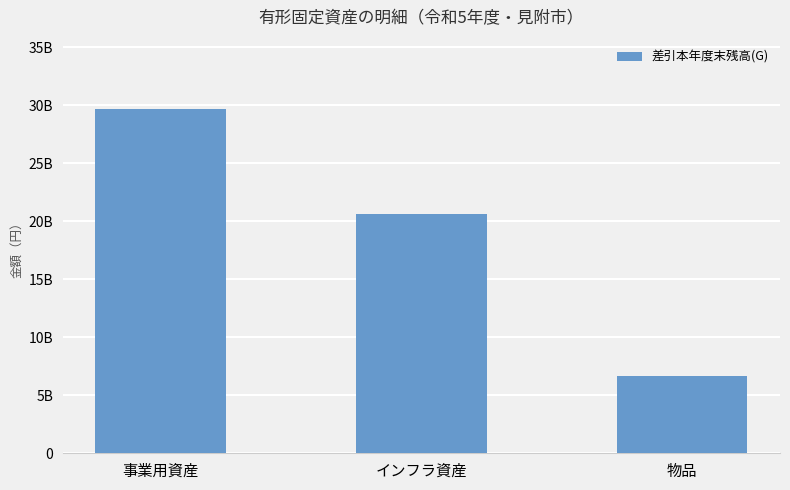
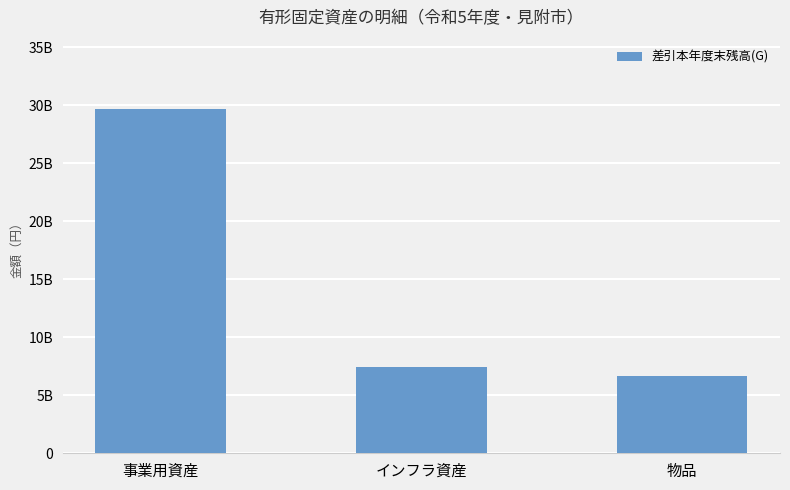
  {
    "事業用資産": 29700000000,
-   "インフラ資産": 20700000000,
+   "インフラ資産": 7400000000,
    "物品": 6600000000
  }
